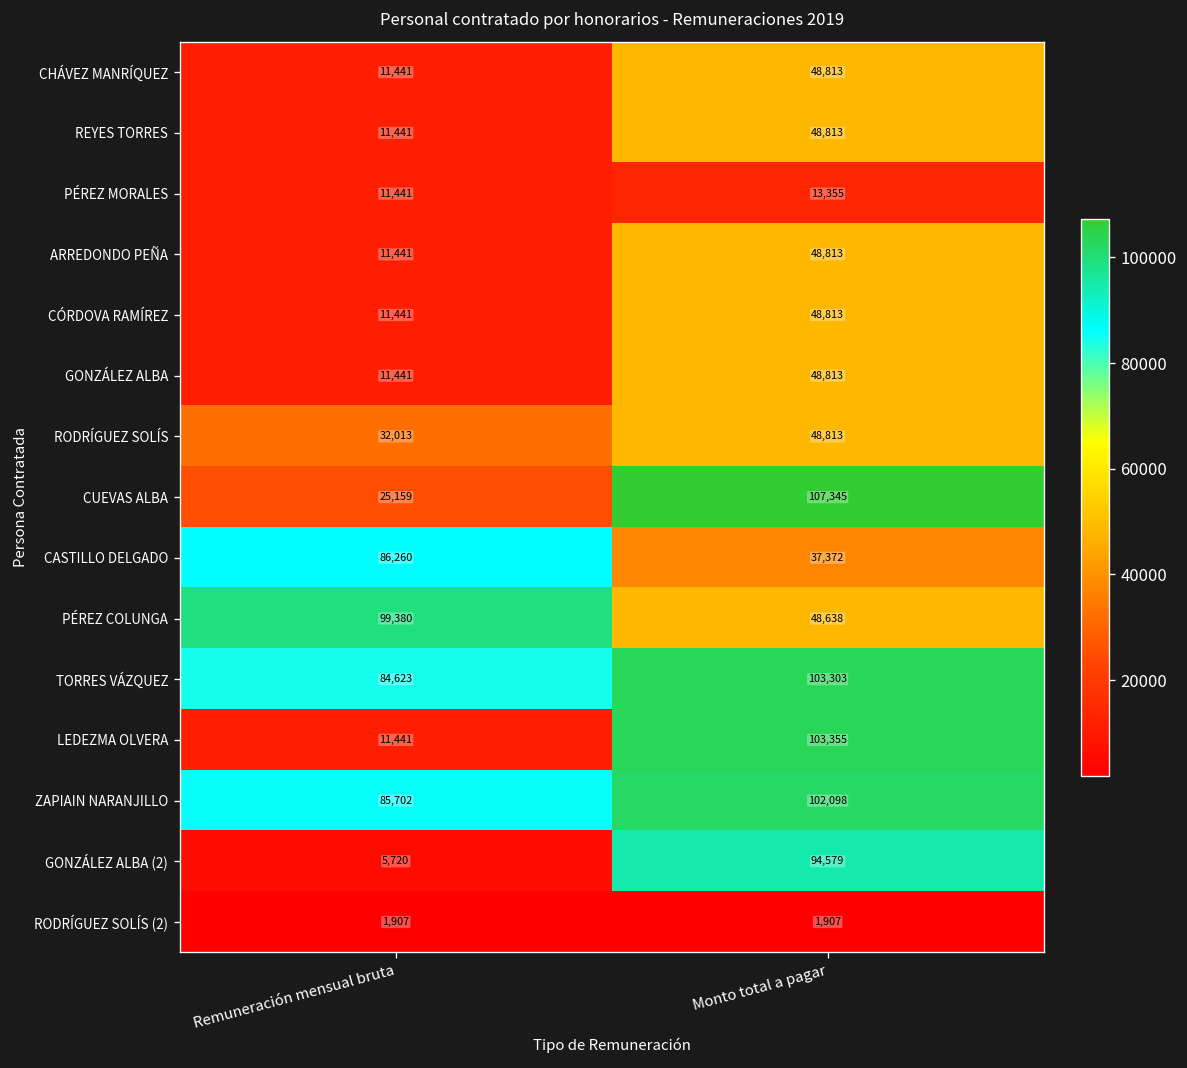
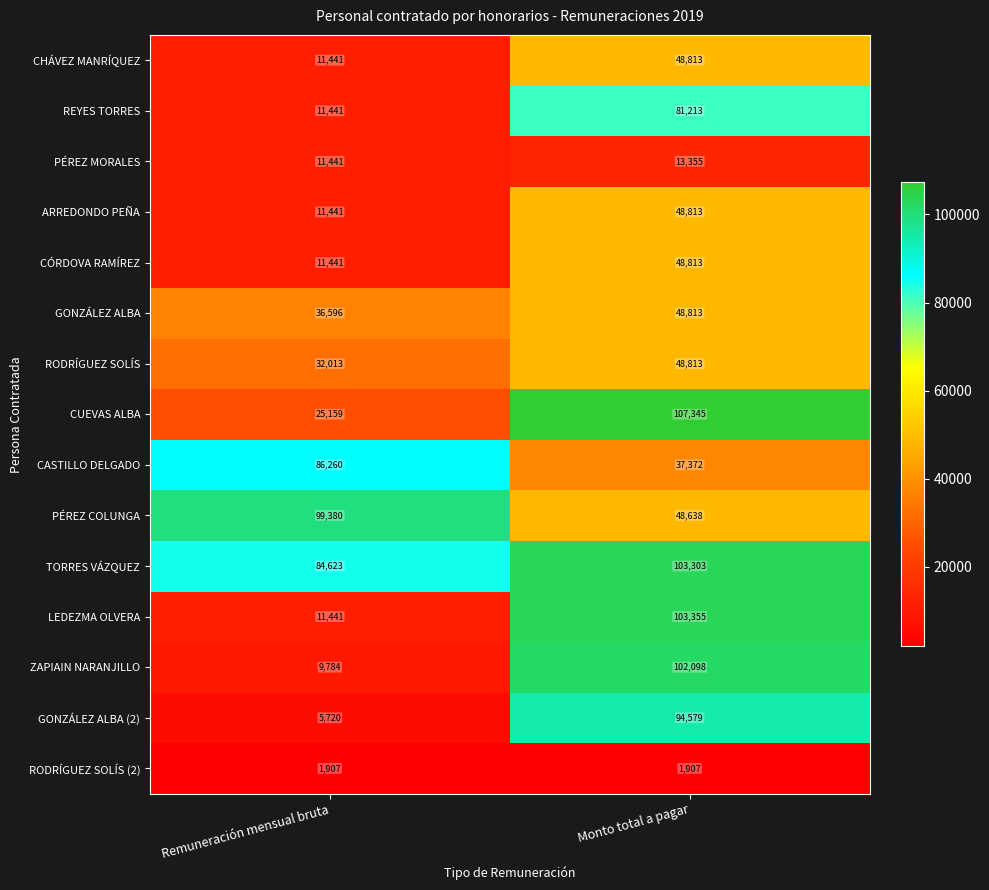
  {
    "REYES TORRES": {
-     "Monto total a pagar": "48,813"
+     "Monto total a pagar": "81,213"
    },
    "GONZÁLEZ ALBA": {
-     "Remuneración mensual bruta": "11,441"
+     "Remuneración mensual bruta": "36,596"
    },
    "ZAPIAIN NARANJILLO": {
-     "Remuneración mensual bruta": "85,702"
+     "Remuneración mensual bruta": "9,784"
    }
  }
